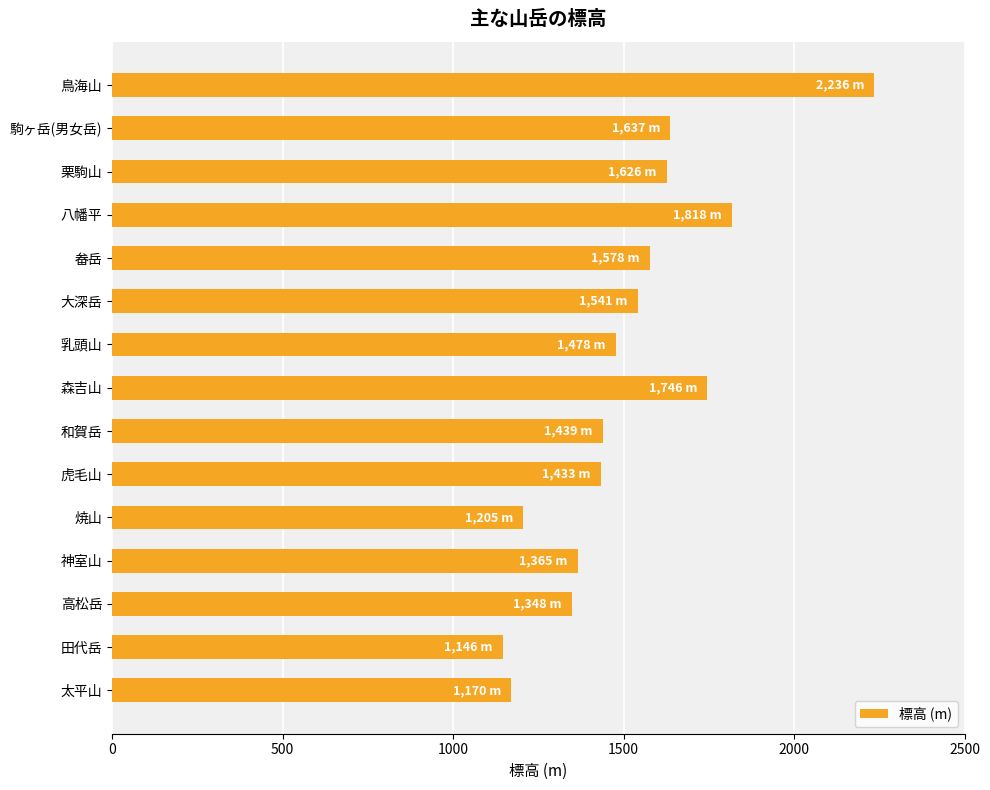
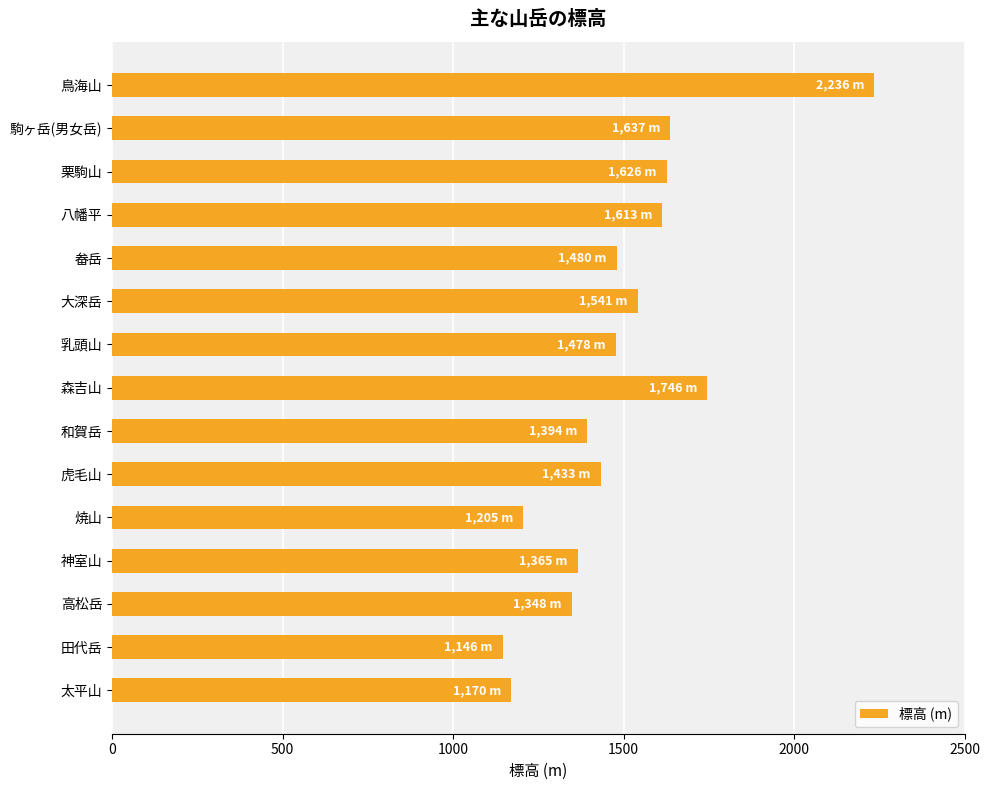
  {
    "鳥海山": "2,236",
    "駒ヶ岳(男女岳)": "1,637",
    "栗駒山": "1,626",
-   "八幡平": "1,818",
-   "畚岳": "1,578",
+   "八幡平": "1,613",
+   "畚岳": "1,480",
    "大深岳": "1,541",
    "乳頭山": "1,478",
    "森吉山": "1,746",
-   "和賀岳": "1,439",
+   "和賀岳": "1,394",
    "虎毛山": "1,433",
    "焼山": "1,205",
    "神室山": "1,365",
    "高松岳": "1,348",
    "田代岳": "1,146",
    "太平山": "1,170"
  }
